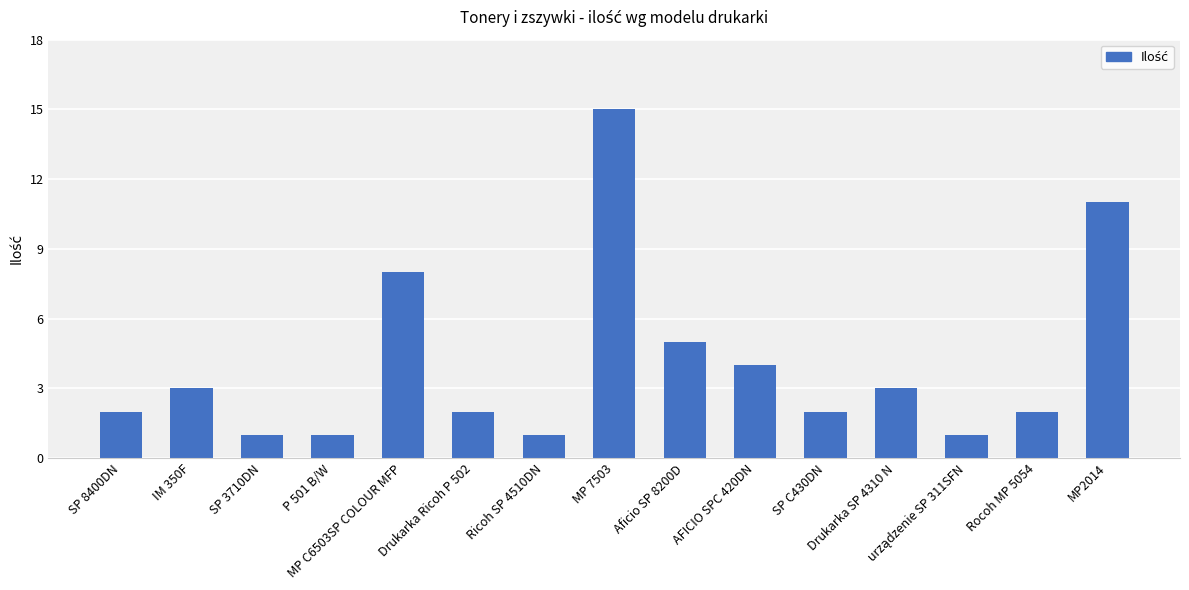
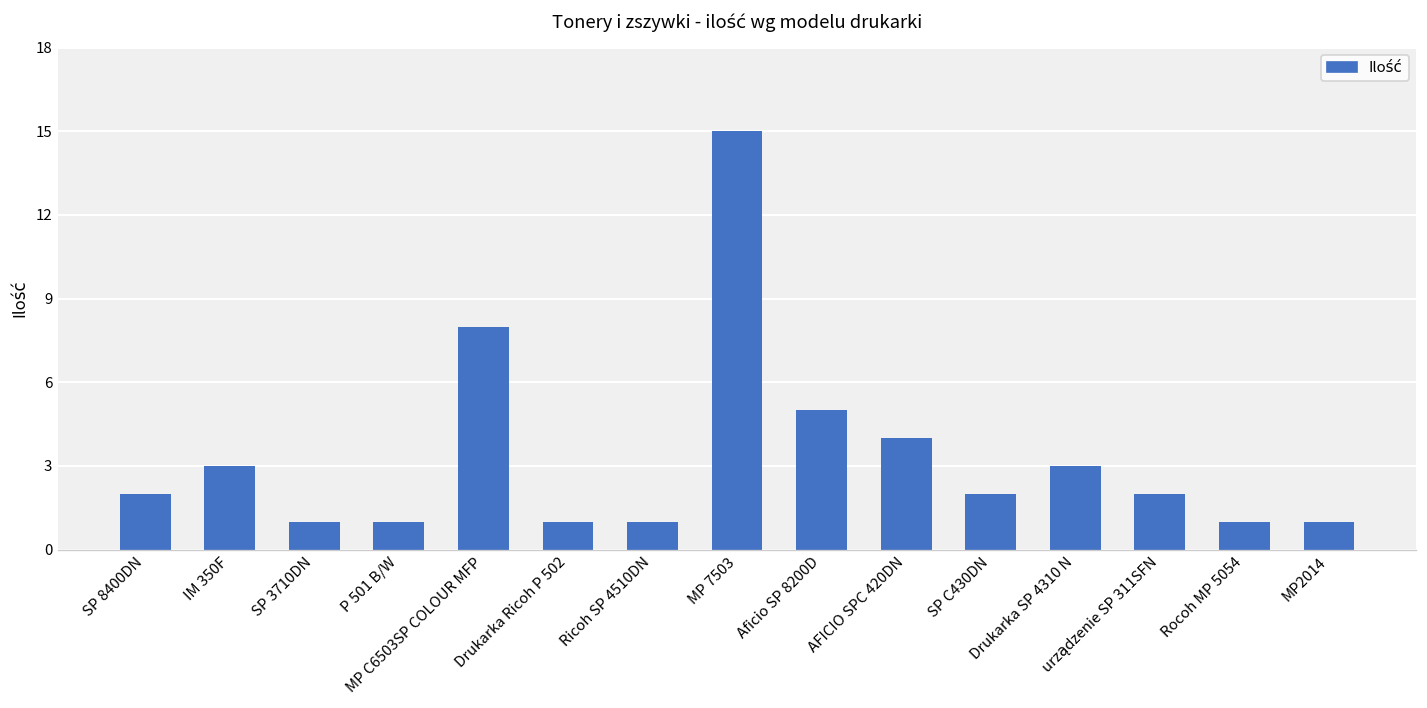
  {
    "SP 8400DN": 2,
    "IM 350F": 3,
    "SP 3710DN": 1,
    "P 501 B/W": 1,
    "MP C6503SP COLOUR MFP": 8,
-   "Drukarka Ricoh P 502": 2,
+   "Drukarka Ricoh P 502": 1,
    "Ricoh SP 4510DN": 1,
    "MP 7503": 15,
    "Aficio SP 8200D": 5,
    "AFICIO SPC 420DN": 4,
    "SP C430DN": 2,
    "Drukarka SP 4310 N": 3,
-   "urządzenie SP 311SFN": 1,
-   "Rocoh MP 5054": 2,
-   "MP2014": 11
+   "urządzenie SP 311SFN": 2,
+   "Rocoh MP 5054": 1,
+   "MP2014": 1
  }
